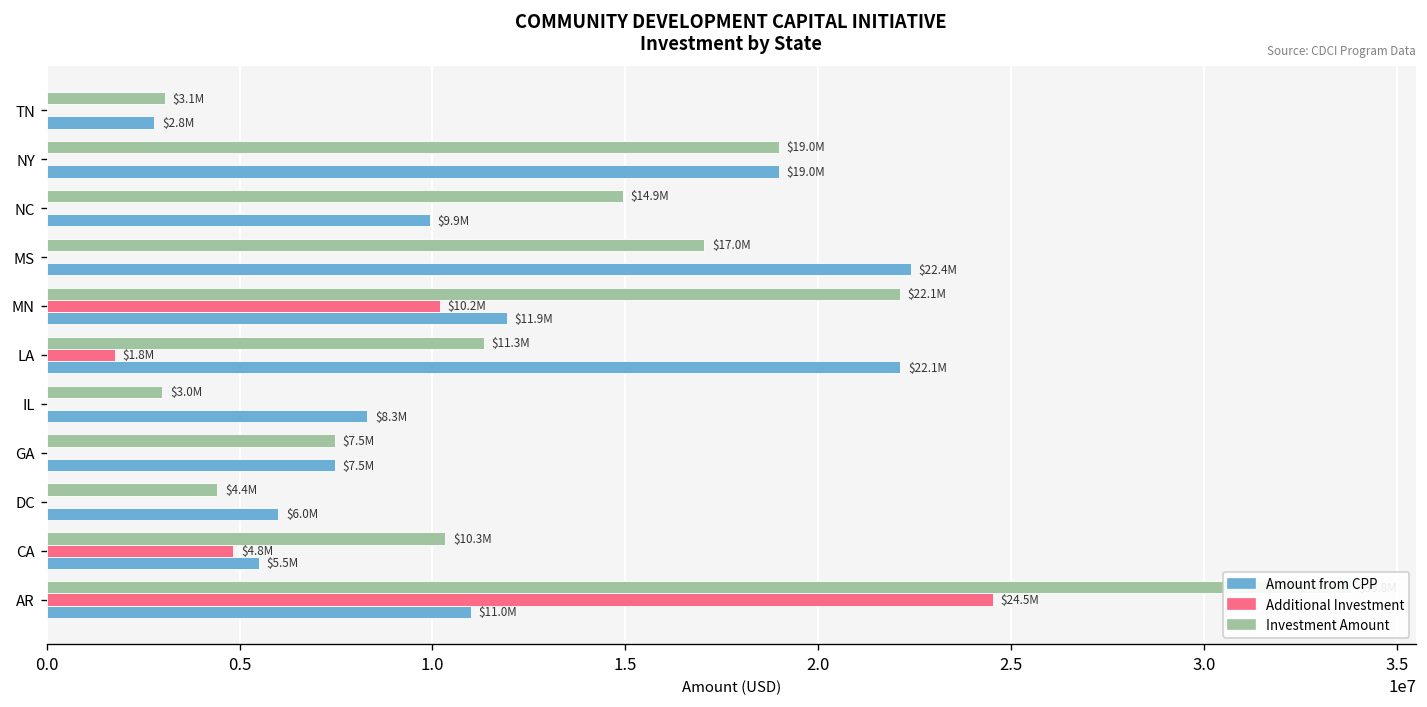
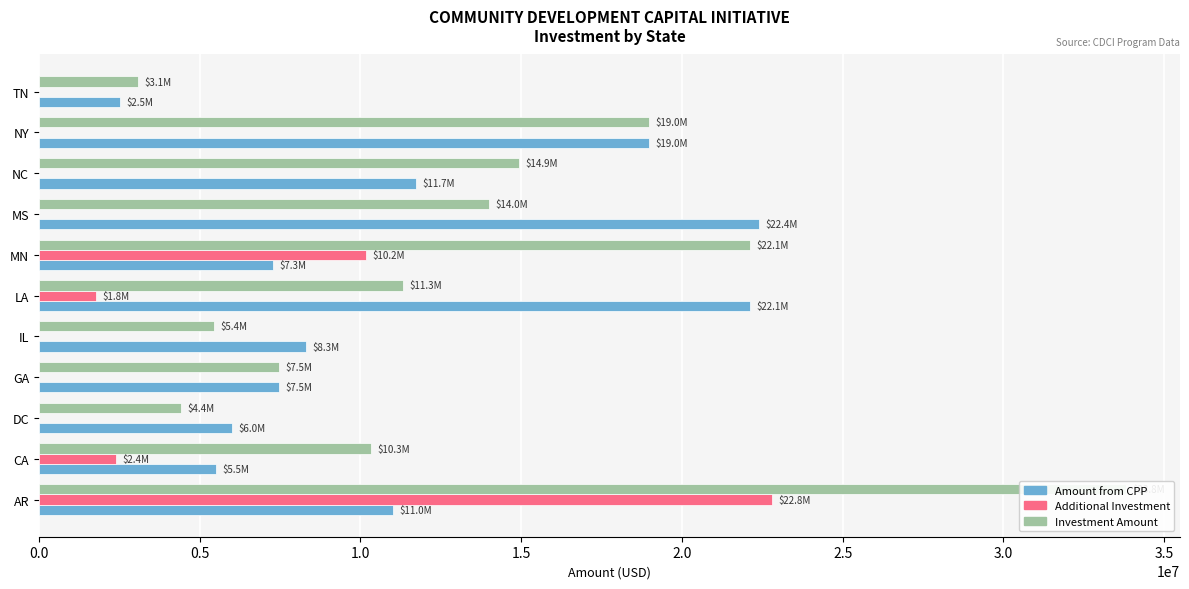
  {
    "Amount from CPP": {
-     "TN": "$2.8M",
+     "TN": "$2.5M",
      "NY": "$19.0M",
-     "NC": "$9.9M",
+     "NC": "$11.7M",
      "MS": "$22.4M",
-     "MN": "$11.9M",
+     "MN": "$7.3M",
      "LA": "$22.1M",
      "IL": "$8.3M",
      "GA": "$7.5M",
      "DC": "$6.0M",
      "CA": "$5.5M",
      "AR": "$11.0M"
    },
    "Additional Investment": {
      "MN": "$10.2M",
      "LA": "$1.8M",
-     "CA": "$4.8M",
-     "AR": "$24.5M"
+     "CA": "$2.4M",
+     "AR": "$22.8M"
    },
    "Investment Amount": {
      "TN": "$3.1M",
      "NY": "$19.0M",
      "NC": "$14.9M",
-     "MS": "$17.0M",
+     "MS": "$14.0M",
      "MN": "$22.1M",
      "LA": "$11.3M",
-     "IL": "$3.0M",
+     "IL": "$5.4M",
      "GA": "$7.5M",
      "DC": "$4.4M",
      "CA": "$10.3M"
    }
  }
